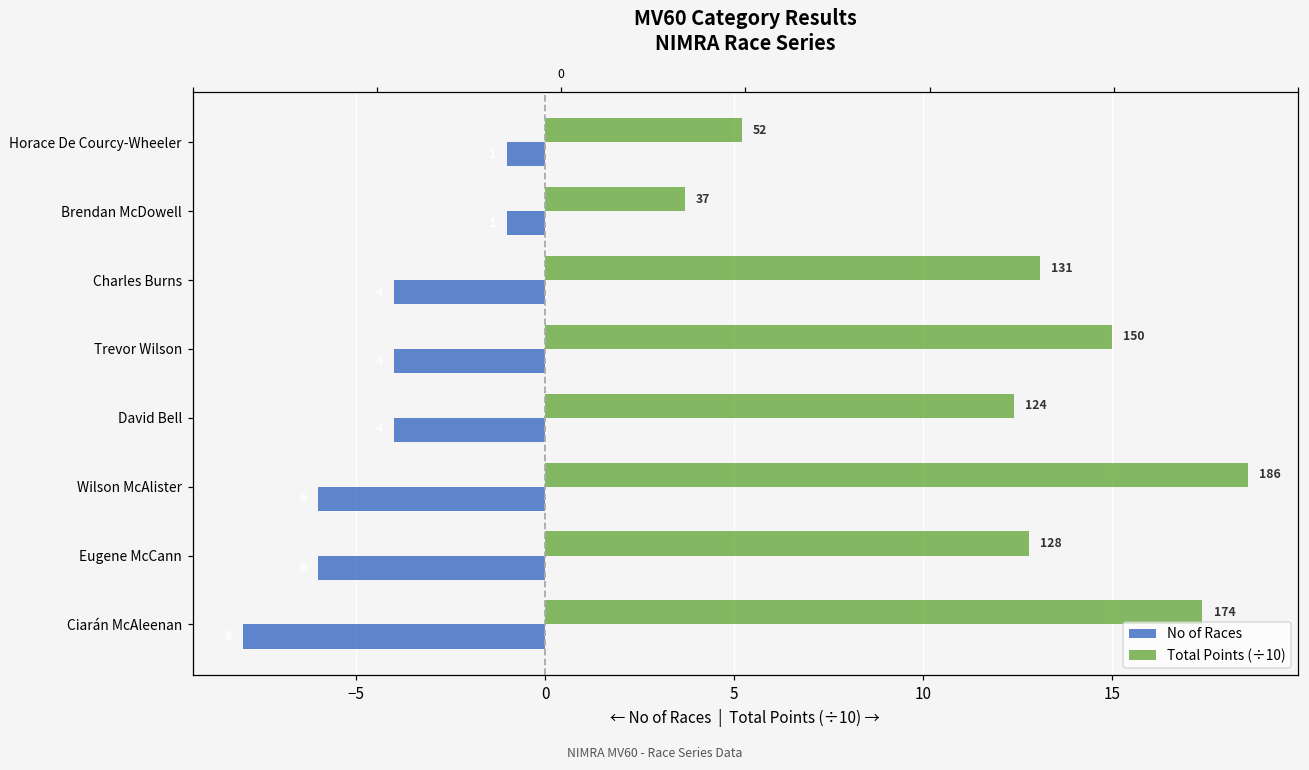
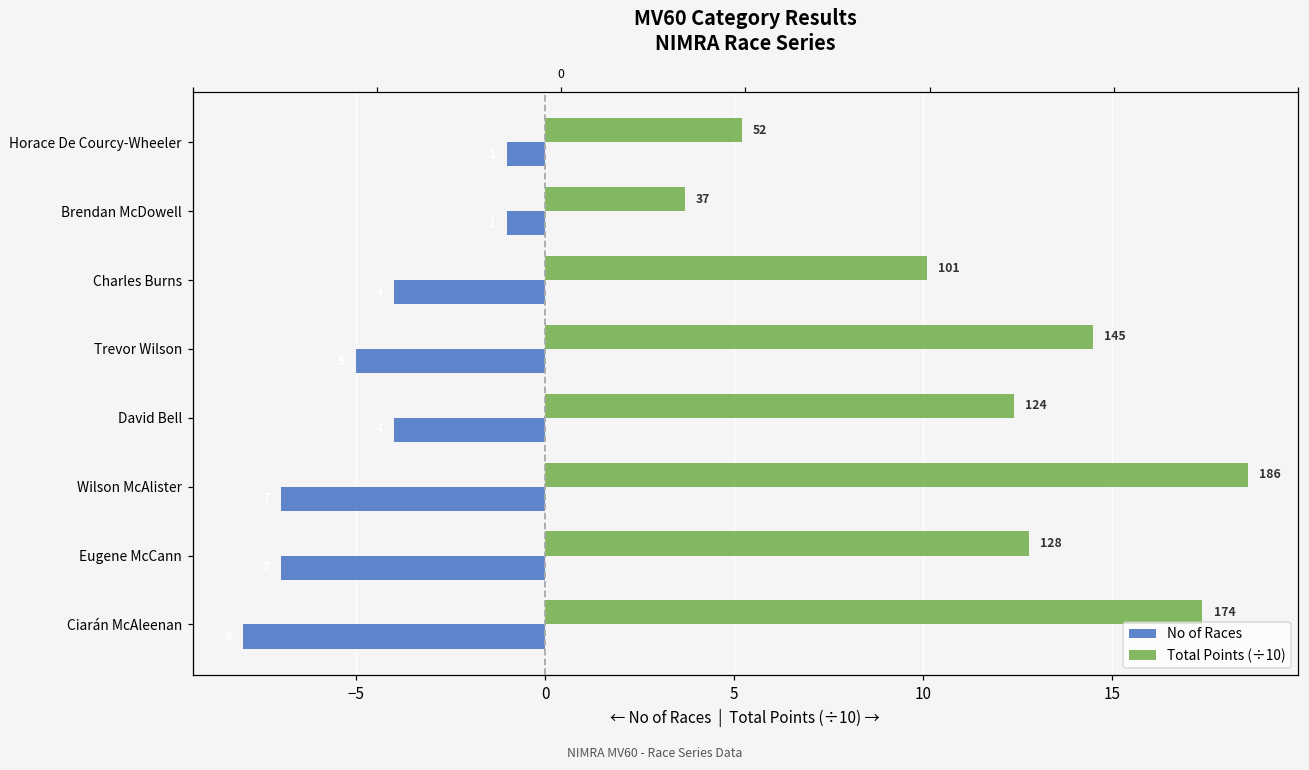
  {
    "No of Races": {
      "Horace De Courcy-Wheeler": -1.0,
      "Brendan McDowell": -1.0,
      "Charles Burns": -4.0,
-     "Trevor Wilson": -4.0,
+     "Trevor Wilson": -5.0,
      "David Bell": -4.0,
-     "Wilson McAlister": -6.0,
-     "Eugene McCann": -6.0,
+     "Wilson McAlister": -7.0,
+     "Eugene McCann": -7.0,
      "Ciarán McAleenan": -8.0
    },
    "Total Points (÷10)": {
-     "Charles Burns": 131,
-     "Trevor Wilson": 150
+     "Charles Burns": 101,
+     "Trevor Wilson": 145
    }
  }
